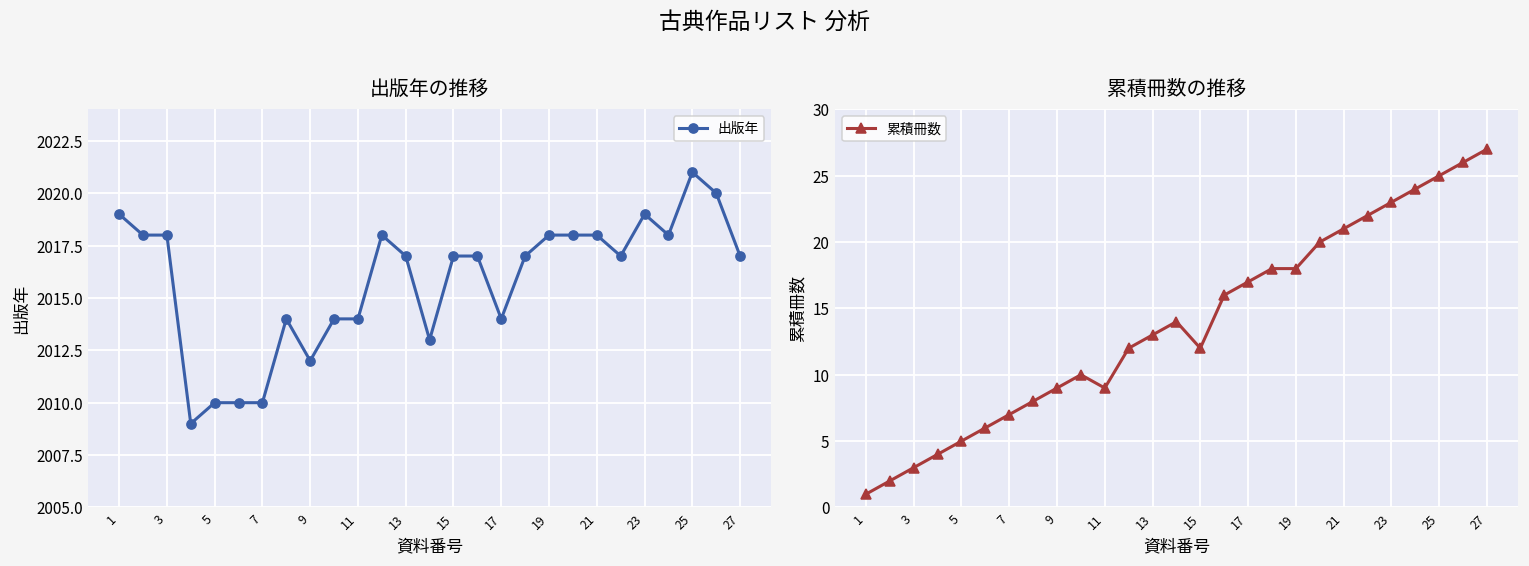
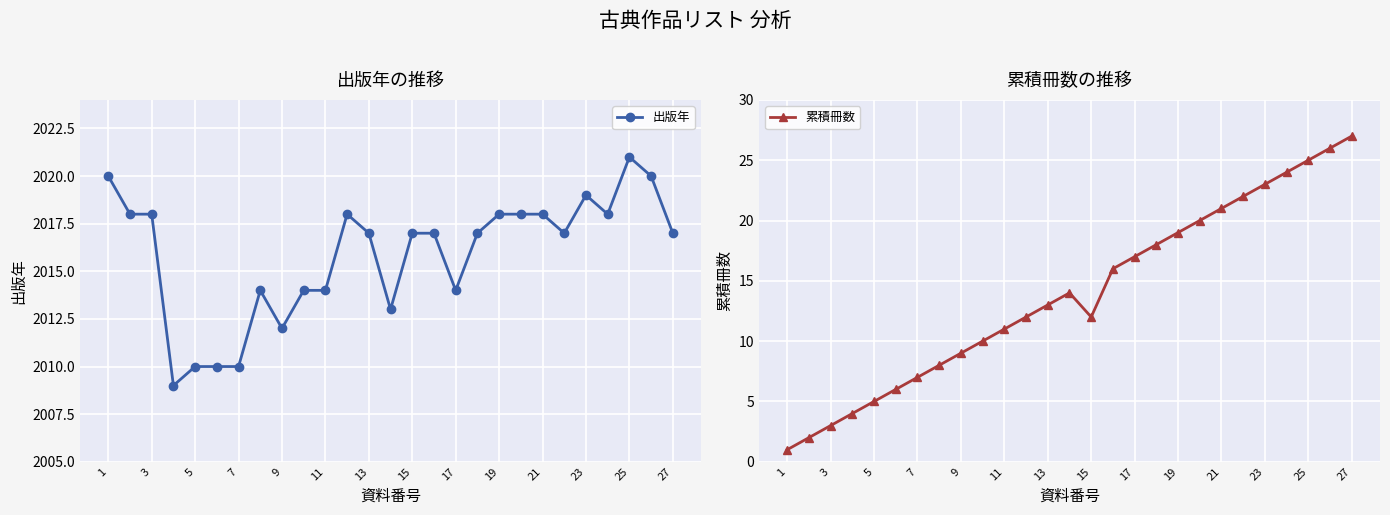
  {
    "出版年の推移": {
-     "1": 2019,
+     "1": 2020,
      "3": 2018,
      "5": 2010,
      "7": 2010,
      "9": 2012,
      "11": 2014,
      "13": 2017,
      "15": 2017,
      "17": 2014,
      "19": 2018,
      "21": 2018,
      "23": 2019,
      "25": 2021,
      "27": 2017
    },
    "累積冊数の推移": {
      "1": 1,
      "3": 3,
      "5": 5,
      "7": 7,
      "9": 9,
-     "11": 9,
+     "11": 11,
      "13": 13,
      "15": 12,
      "17": 17,
-     "19": 18,
+     "19": 19,
      "21": 21,
      "23": 23,
      "25": 25,
      "27": 27
    }
  }
